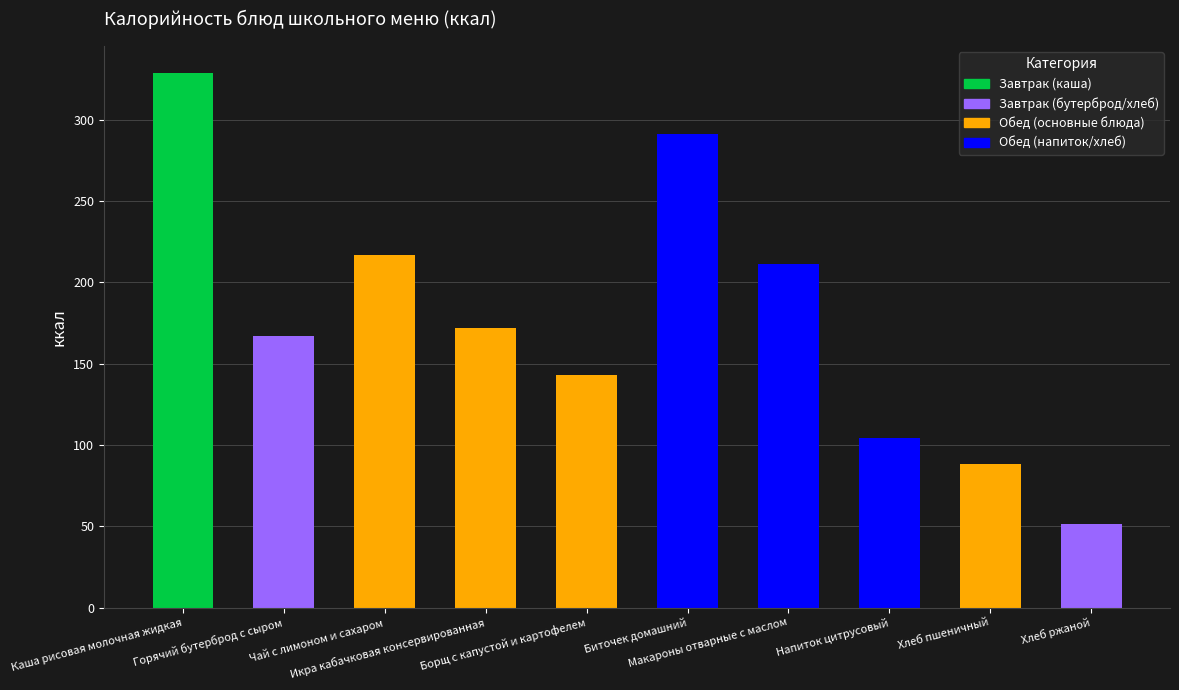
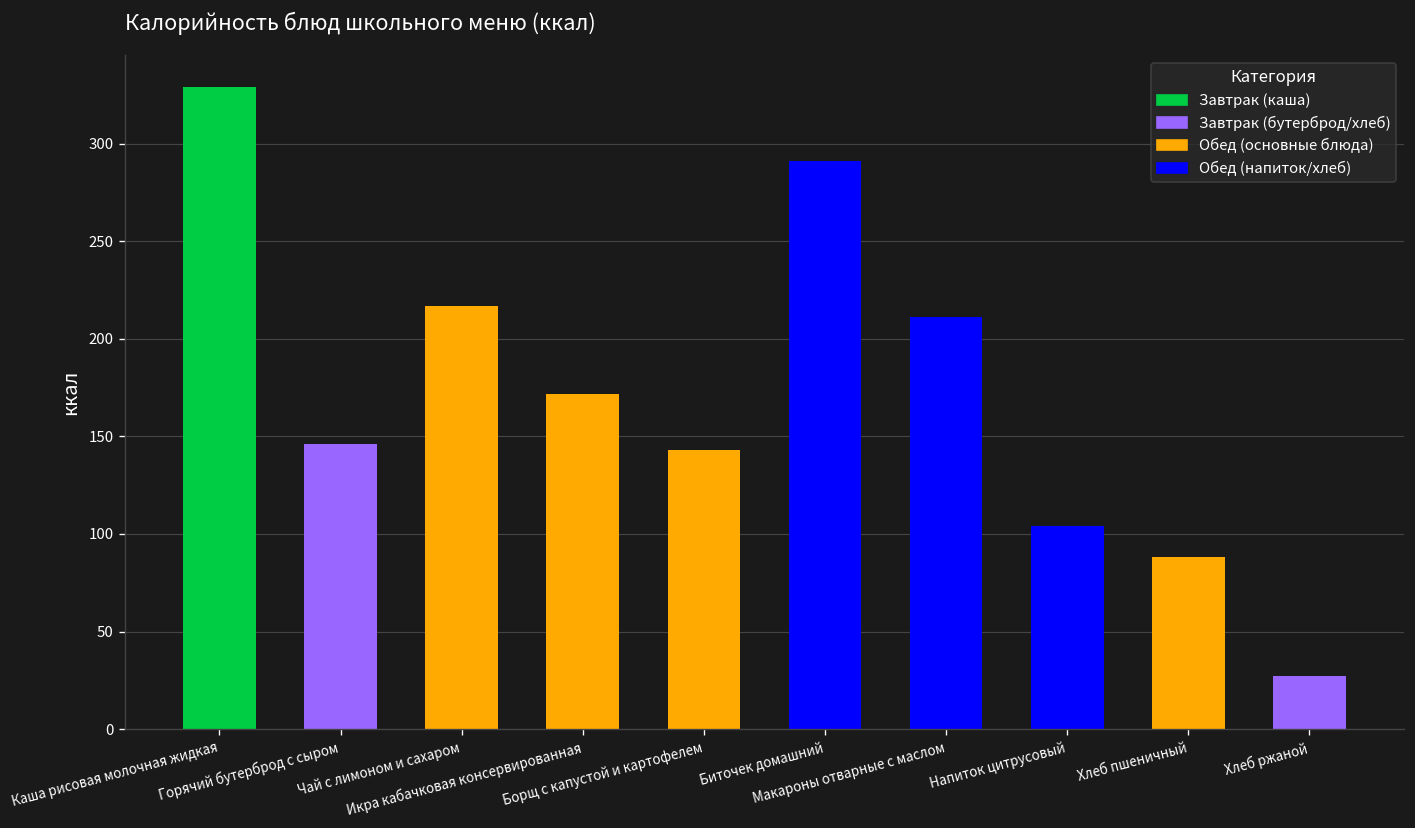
  {
    "Каша рисовая молочная жидкая": 329,
-   "Горячий бутерброд с сыром": 167,
+   "Горячий бутерброд с сыром": 146,
    "Чай с лимоном и сахаром": 217,
    "Икра кабачковая консервированная": 172,
    "Борщ с капустой и картофелем": 143,
    "Биточек домашний": 291,
    "Макароны отварные с маслом": 211,
    "Напиток цитрусовый": 104,
    "Хлеб пшеничный": 88,
-   "Хлеб ржаной": 51
+   "Хлеб ржаной": 27
  }
